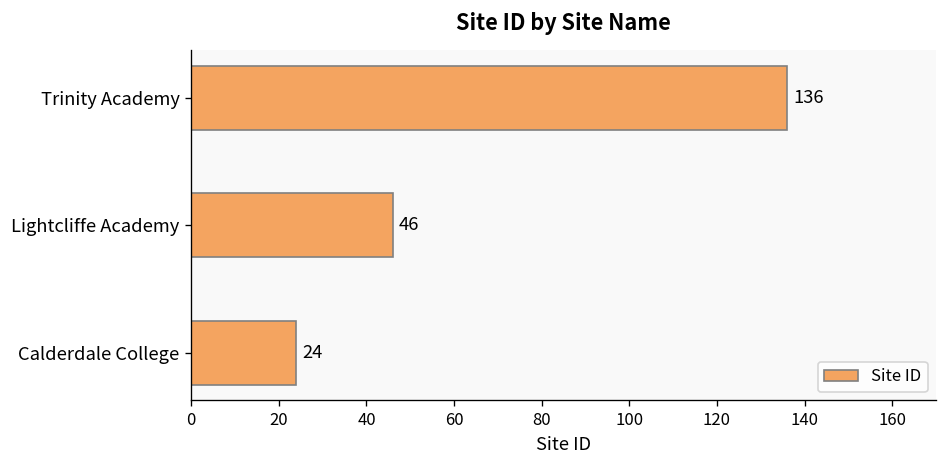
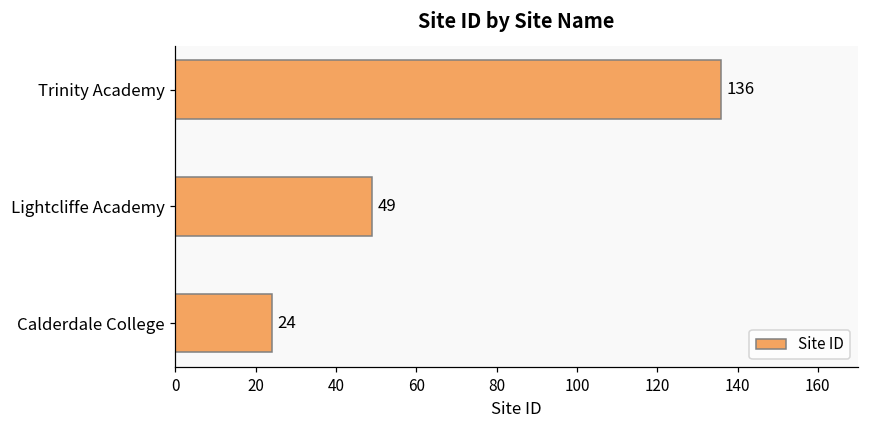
  {
    "Trinity Academy": 136,
-   "Lightcliffe Academy": 46,
+   "Lightcliffe Academy": 49,
    "Calderdale College": 24
  }
